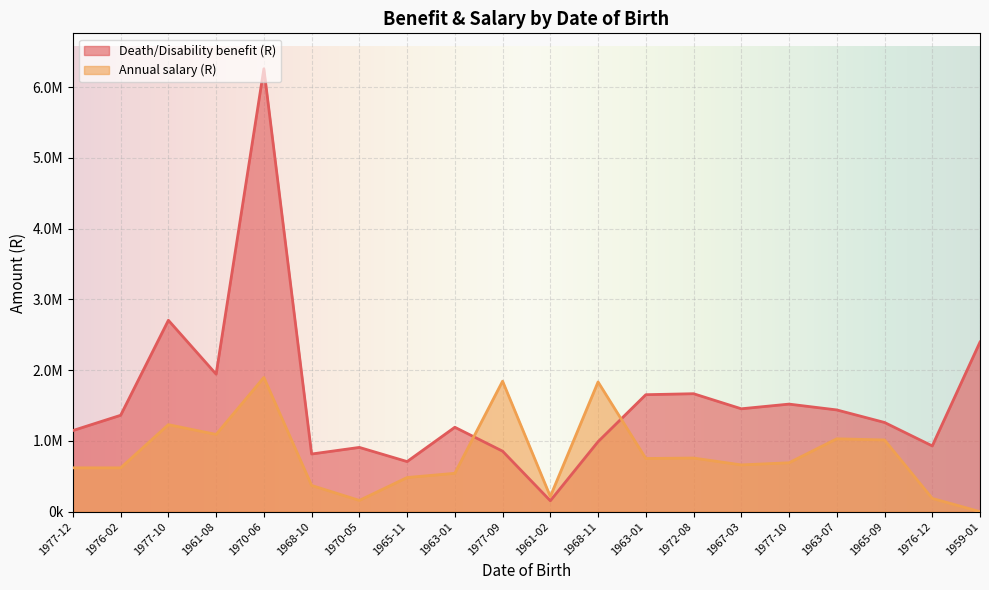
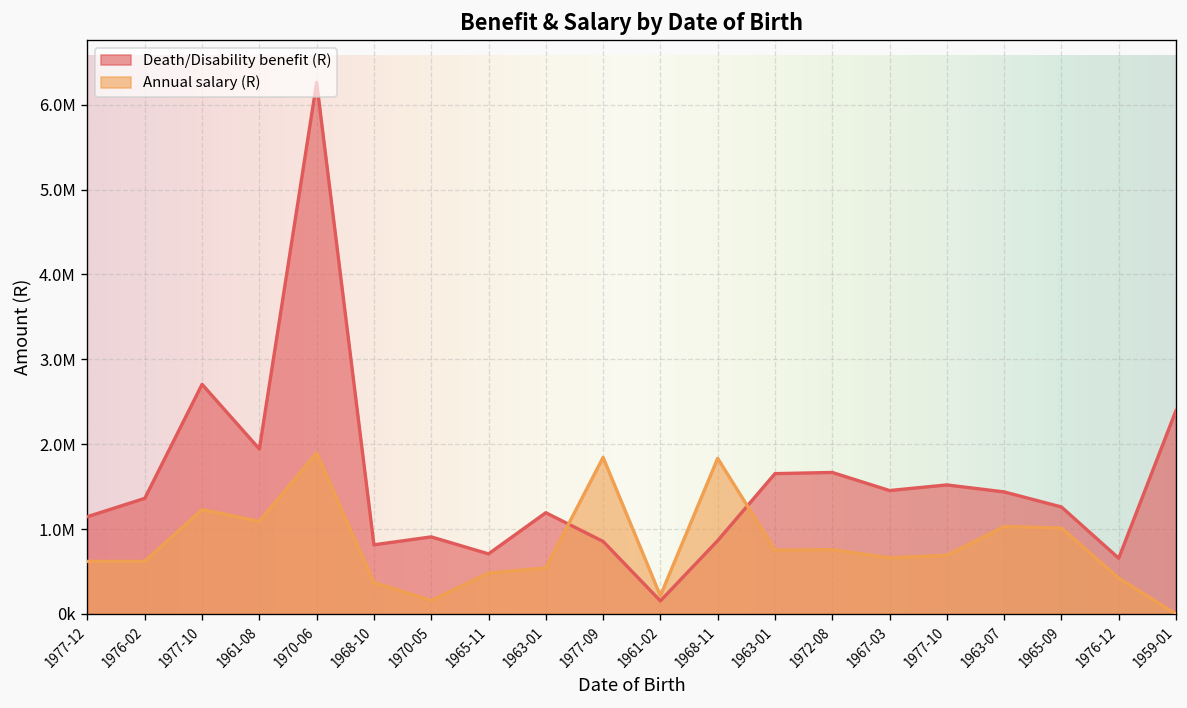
  {
    "Death/Disability benefit (R)": {
      "1977-12": 1100000,
      "1976-02": 1400000,
      "1961-08": 1900000,
      "1968-10": 800000,
      "1970-05": 900000,
      "1965-11": 700000,
      "1977-09": 900000,
      "1961-02": 200000,
-     "1968-11": 1000000,
+     "1968-11": 900000,
      "1972-08": 1700000,
      "1967-03": 1500000,
      "1963-07": 1400000,
      "1965-09": 1300000,
-     "1976-12": 900000,
+     "1976-12": 700000,
      "1959-01": 2400000
    },
    "Annual salary (R)": {
      "1977-12": 600000,
      "1976-02": 600000,
      "1961-08": 1100000,
      "1970-06": 1900000,
      "1968-10": 400000,
      "1970-05": 200000,
      "1965-11": 500000,
      "1977-09": 1800000,
      "1961-02": 200000,
      "1968-11": 1800000,
      "1972-08": 800000,
      "1967-03": 700000,
      "1963-07": 1000000,
      "1965-09": 1000000,
-     "1976-12": 200000,
+     "1976-12": 400000,
      "1959-01": 0
    }
  }
